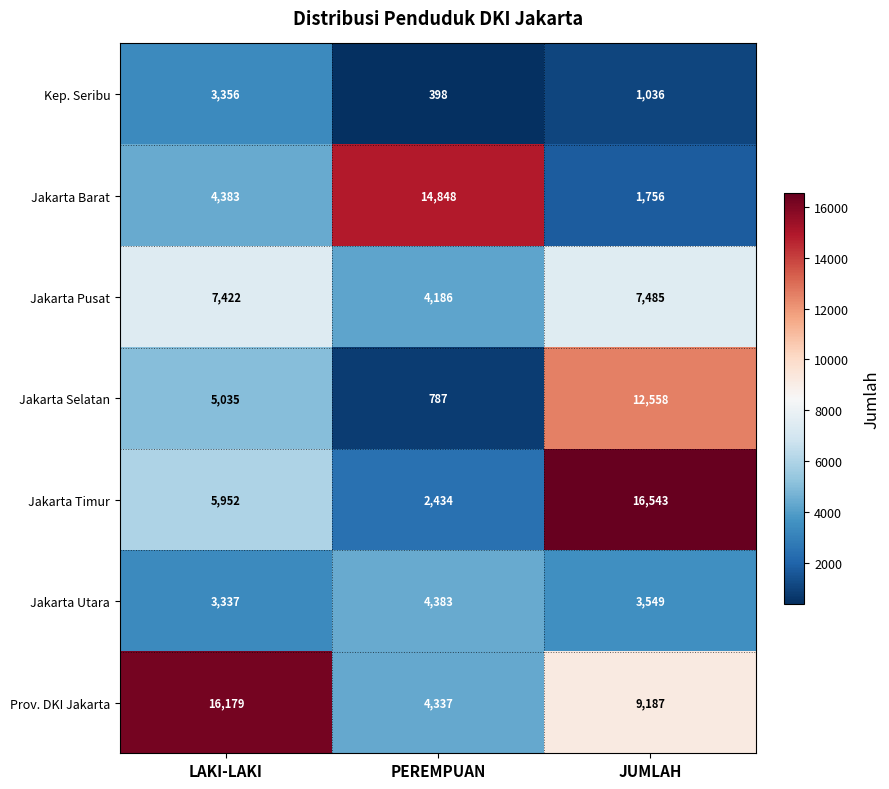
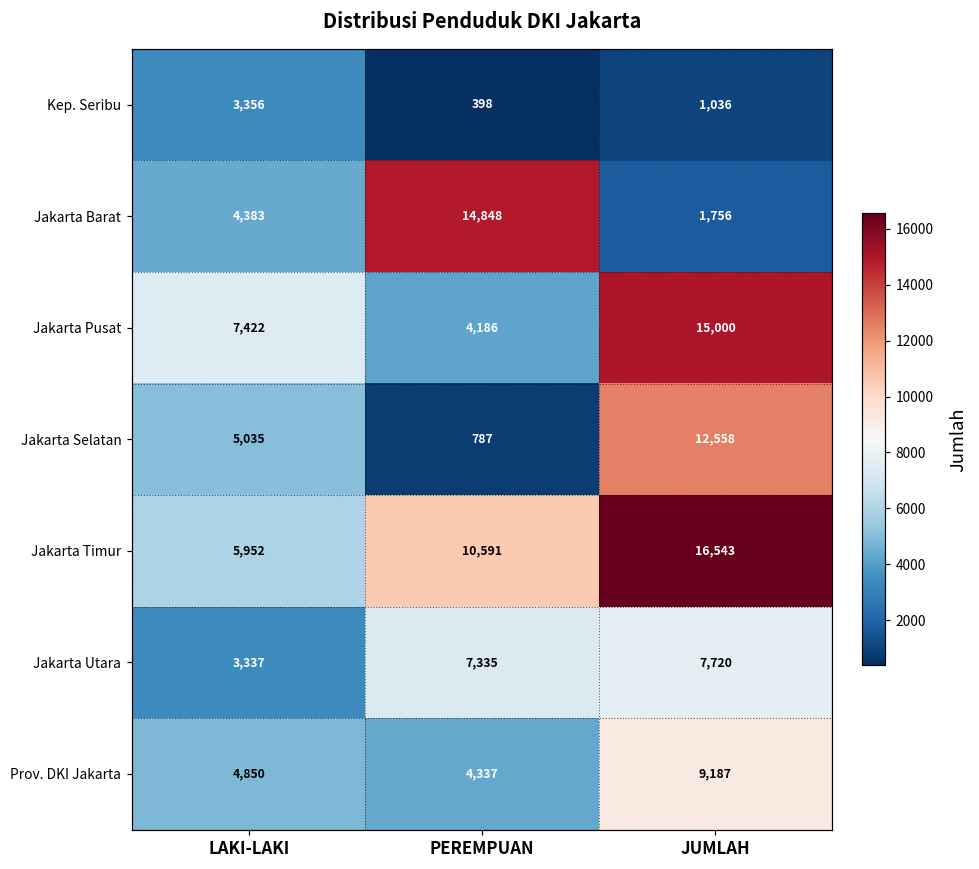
  {
    "Kep. Seribu": {
      "LAKI-LAKI": "3,356",
      "PEREMPUAN": "398",
      "JUMLAH": "1,036"
    },
    "Jakarta Barat": {
      "LAKI-LAKI": "4,383",
      "PEREMPUAN": "14,848",
      "JUMLAH": "1,756"
    },
    "Jakarta Pusat": {
      "LAKI-LAKI": "7,422",
      "PEREMPUAN": "4,186",
-     "JUMLAH": "7,485"
+     "JUMLAH": "15,000"
    },
    "Jakarta Selatan": {
      "LAKI-LAKI": "5,035",
      "PEREMPUAN": "787",
      "JUMLAH": "12,558"
    },
    "Jakarta Timur": {
      "LAKI-LAKI": "5,952",
-     "PEREMPUAN": "2,434",
+     "PEREMPUAN": "10,591",
      "JUMLAH": "16,543"
    },
    "Jakarta Utara": {
      "LAKI-LAKI": "3,337",
-     "PEREMPUAN": "4,383",
-     "JUMLAH": "3,549"
+     "PEREMPUAN": "7,335",
+     "JUMLAH": "7,720"
    },
    "Prov. DKI Jakarta": {
-     "LAKI-LAKI": "16,179",
+     "LAKI-LAKI": "4,850",
      "PEREMPUAN": "4,337",
      "JUMLAH": "9,187"
    }
  }
